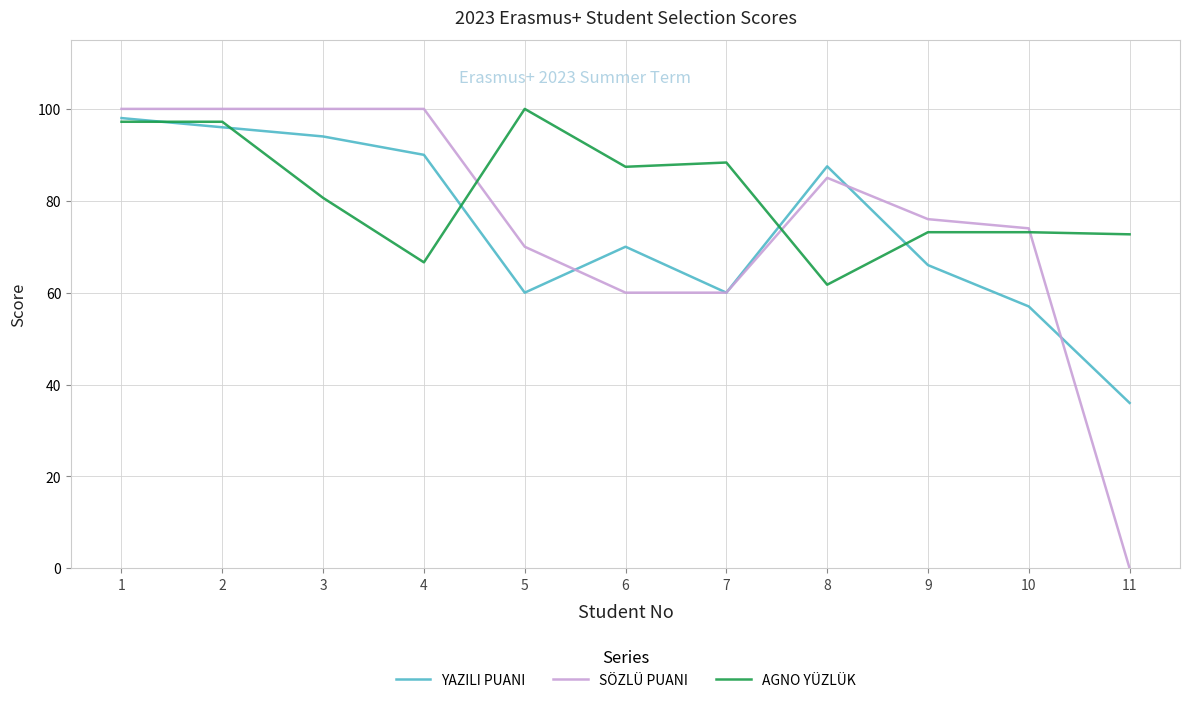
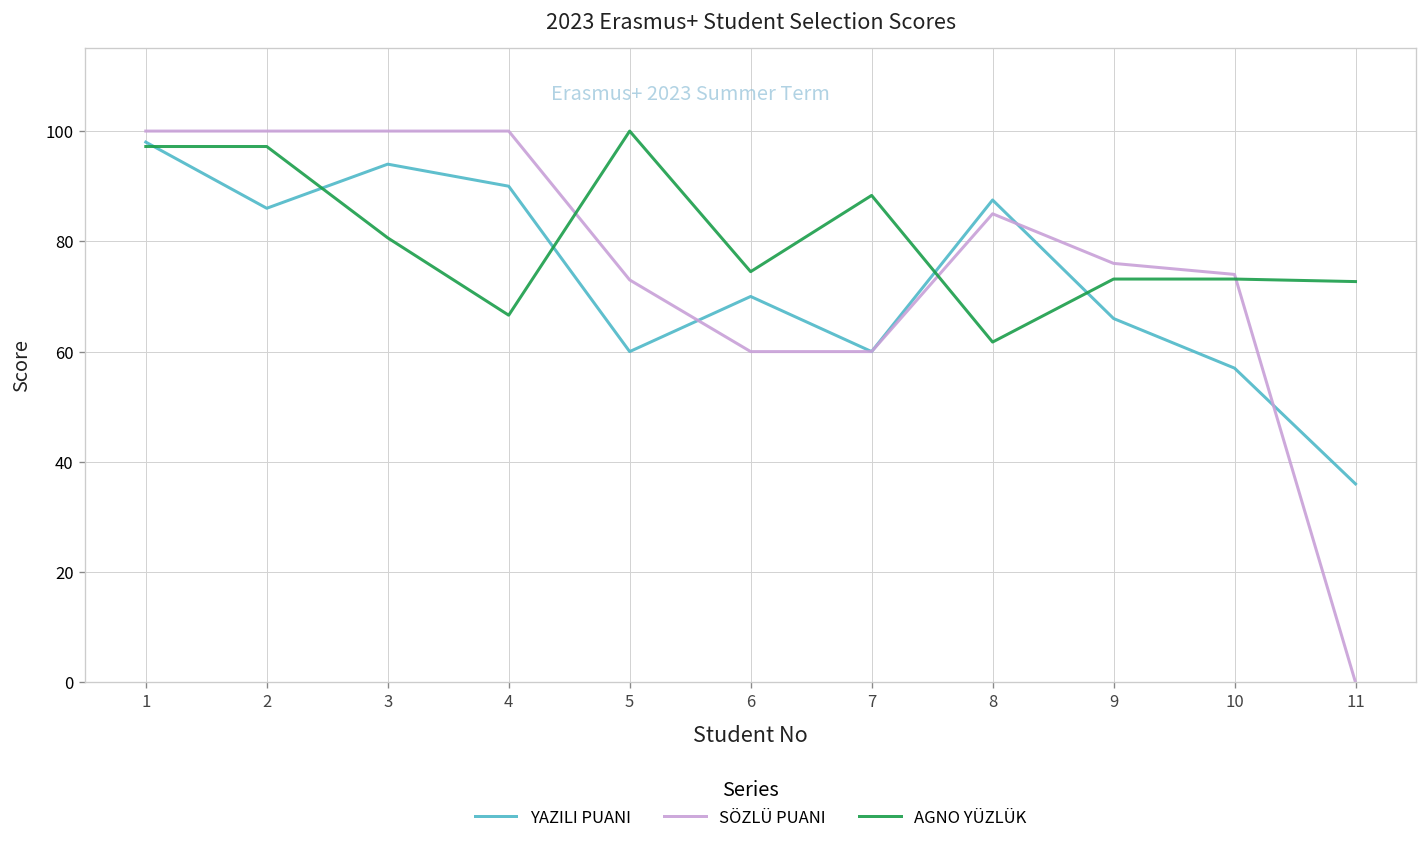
  {
    "YAZILI PUANI": {
      "1": 98,
-     "2": 96,
+     "2": 86,
      "3": 94,
      "4": 90,
      "5": 60,
      "6": 70,
      "8": 88,
      "9": 66,
      "10": 57,
      "11": 36
    },
    "SÖZLÜ PUANI": {
      "1": 100,
      "2": 100,
      "3": 100,
      "4": 100,
-     "5": 70,
+     "5": 73,
      "6": 60,
      "8": 85,
      "9": 76,
      "10": 74,
      "11": 0
    },
    "AGNO YÜZLÜK": {
      "1": 97,
      "2": 97,
      "3": 81,
      "4": 67,
-     "6": 87,
+     "6": 75,
      "7": 88,
      "8": 62,
      "9": 73,
      "10": 73,
      "11": 73
    }
  }
